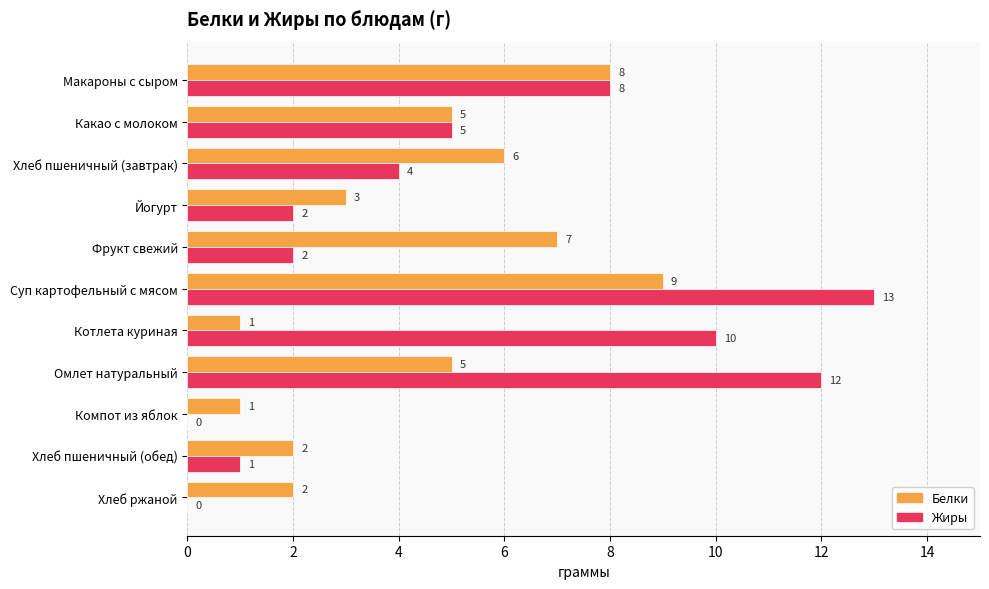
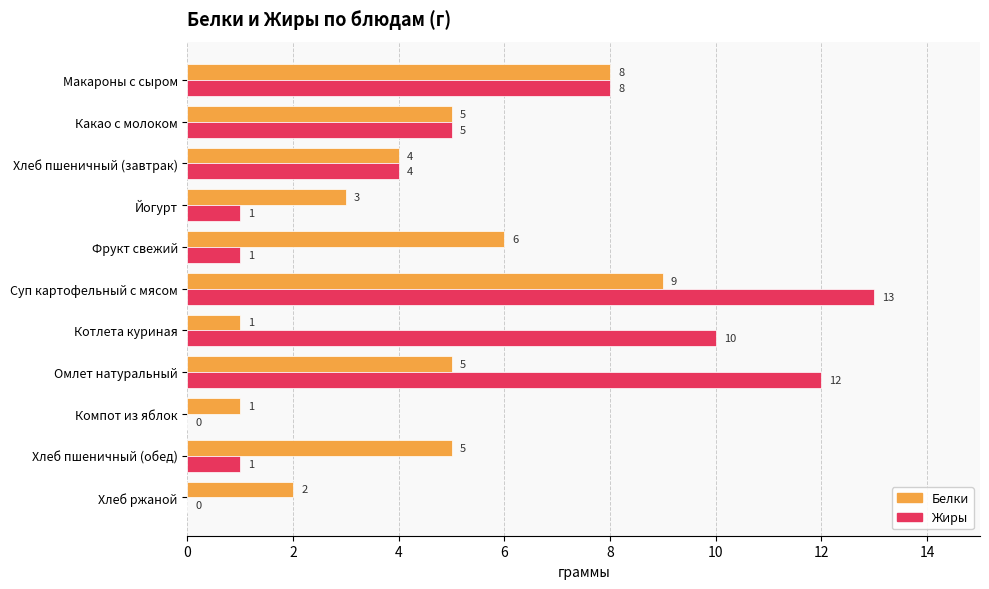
  {
    "Белки": {
      "Макароны с сыром": 8,
      "Какао с молоком": 5,
-     "Хлеб пшеничный (завтрак)": 6,
+     "Хлеб пшеничный (завтрак)": 4,
      "Йогурт": 3,
-     "Фрукт свежий": 7,
+     "Фрукт свежий": 6,
      "Суп картофельный с мясом": 9,
      "Котлета куриная": 1,
      "Омлет натуральный": 5,
      "Компот из яблок": 1,
-     "Хлеб пшеничный (обед)": 2,
+     "Хлеб пшеничный (обед)": 5,
      "Хлеб ржаной": 2
    },
    "Жиры": {
      "Макароны с сыром": 8,
      "Какао с молоком": 5,
      "Хлеб пшеничный (завтрак)": 4,
-     "Йогурт": 2,
-     "Фрукт свежий": 2,
+     "Йогурт": 1,
+     "Фрукт свежий": 1,
      "Суп картофельный с мясом": 13,
      "Котлета куриная": 10,
      "Омлет натуральный": 12,
      "Компот из яблок": 0,
      "Хлеб пшеничный (обед)": 1,
      "Хлеб ржаной": 0
    }
  }
